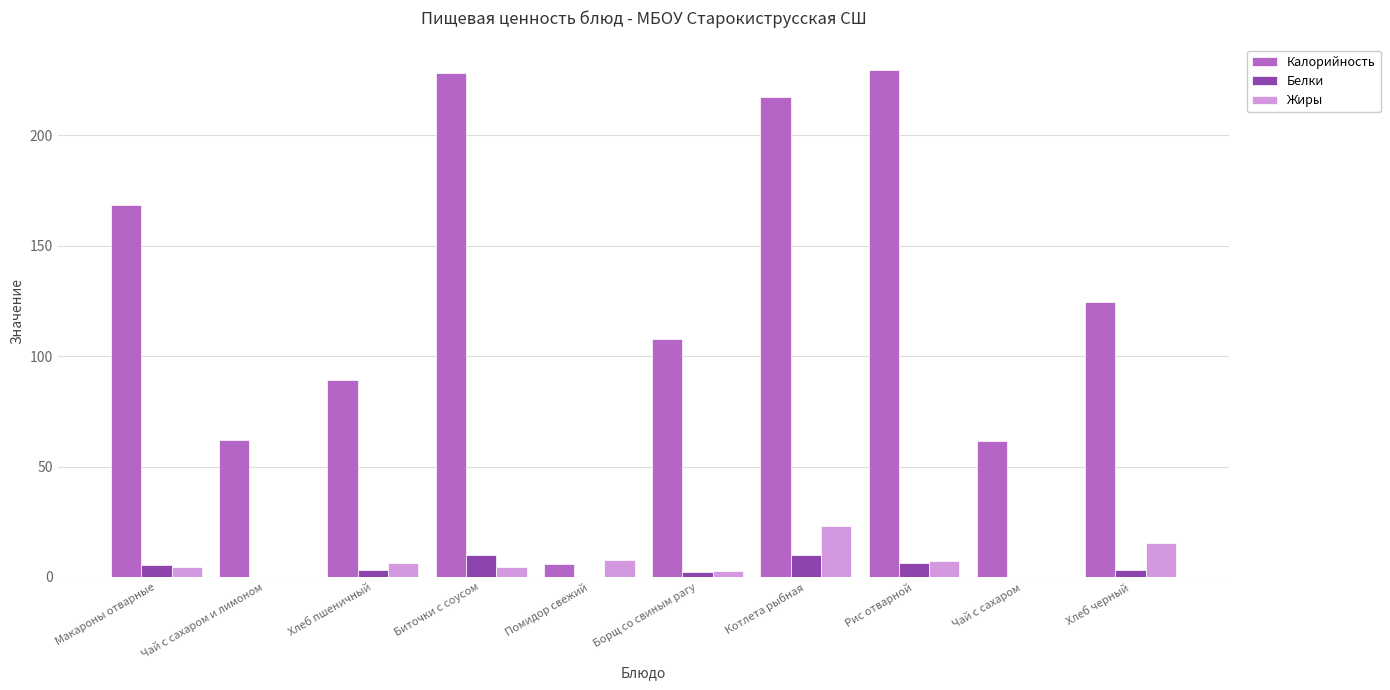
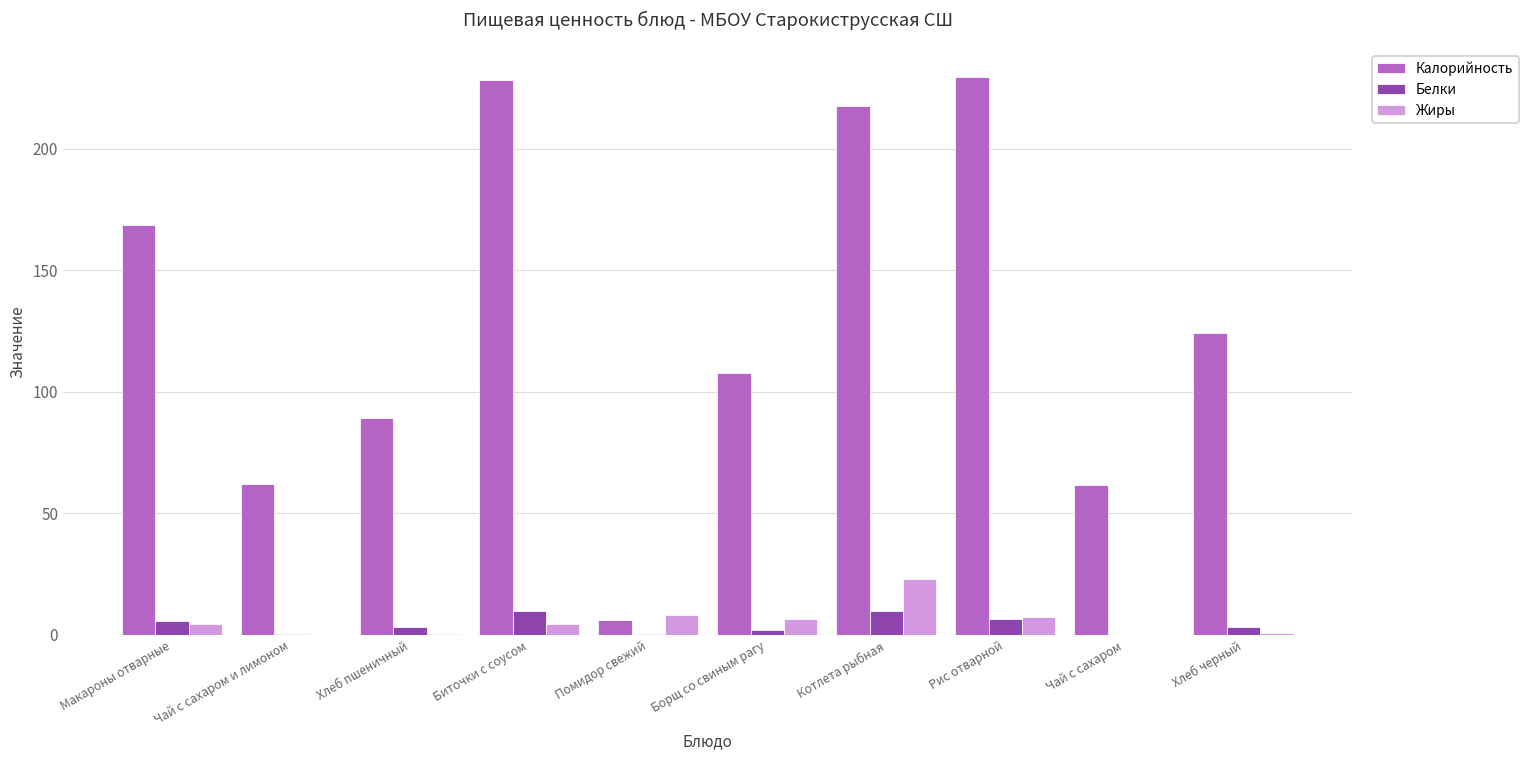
  {
    "Жиры": {
      "Макароны отварные": 5,
-     "Хлеб пшеничный": 6,
+     "Хлеб пшеничный": 0,
      "Биточки с соусом": 4,
      "Помидор свежий": 8,
-     "Борщ со свиным рагу": 3,
+     "Борщ со свиным рагу": 6,
      "Котлета рыбная": 23,
      "Рис отварной": 7,
-     "Хлеб черный": 16
+     "Хлеб черный": 1
    }
  }
